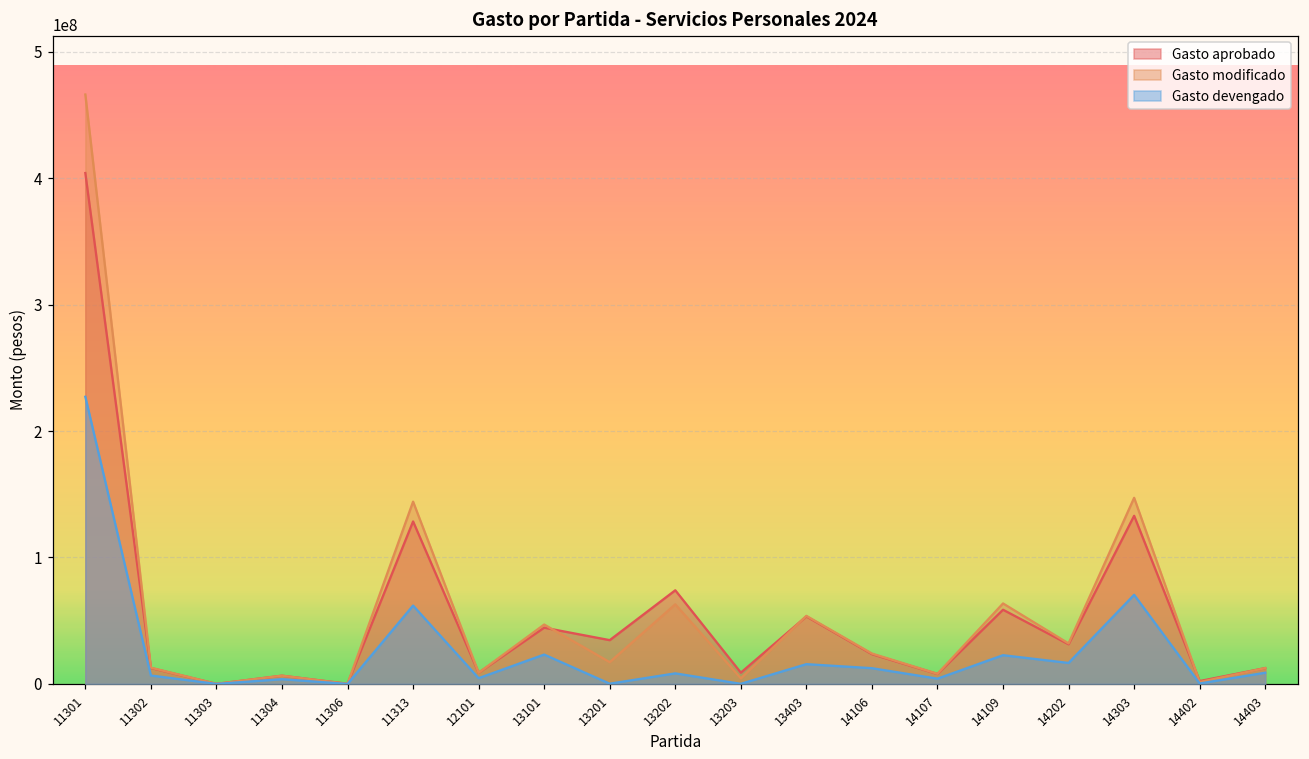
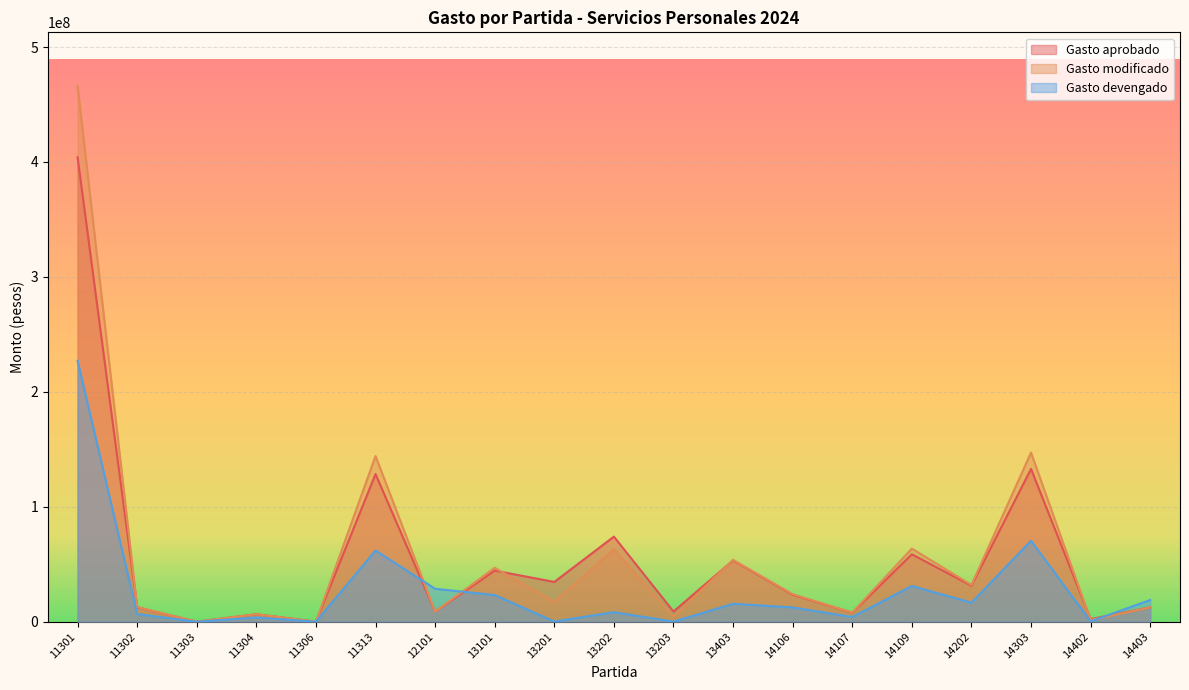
  {
    "Gasto devengado": {
      "11301": 227000000,
      "11302": 7000000,
      "11304": 4000000,
      "11313": 62000000,
-     "12101": 5000000,
+     "12101": 29000000,
      "13101": 23000000,
      "13201": 0,
      "13202": 8000000,
      "13203": 0,
      "13403": 16000000,
      "14106": 12000000,
      "14107": 4000000,
-     "14109": 23000000,
+     "14109": 31000000,
      "14202": 17000000,
      "14303": 70000000,
-     "14403": 9000000
+     "14403": 19000000
    }
  }
